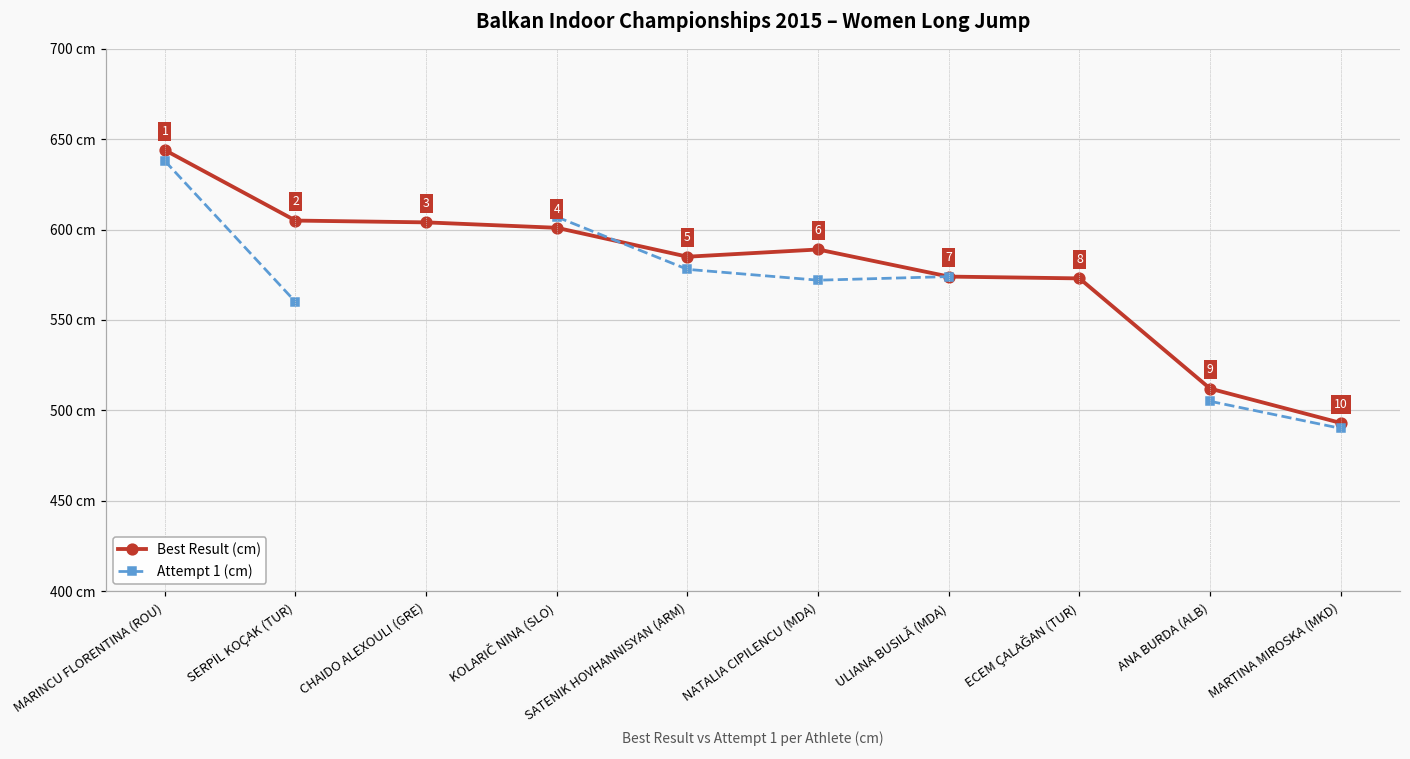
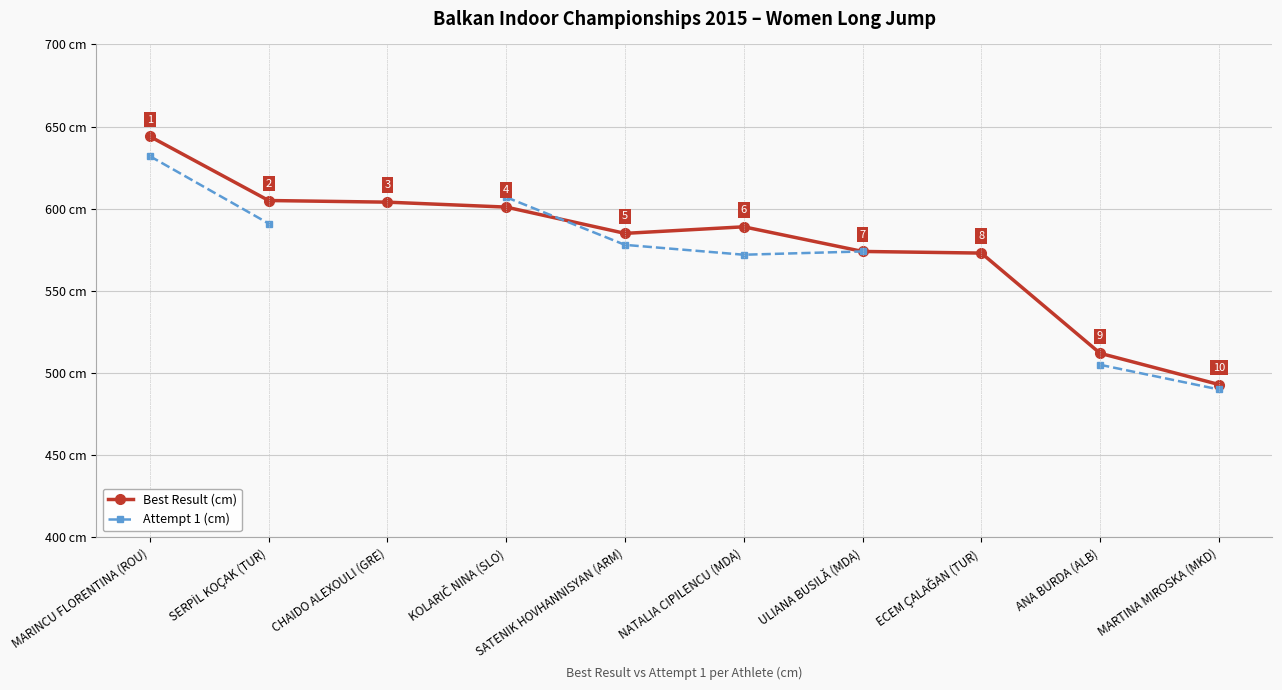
  {
    "Best Result (cm)": {
      "KOLARIČ NINA (SLO)": "601 cm"
    },
    "Attempt 1 (cm)": {
-     "MARINCU FLORENTINA (ROU)": "638 cm",
-     "SERPİL KOÇAK (TUR)": "560 cm",
+     "MARINCU FLORENTINA (ROU)": "632 cm",
+     "SERPİL KOÇAK (TUR)": "591 cm",
      "SATENIK HOVHANNISYAN (ARM)": "578 cm",
      "NATALIA CIPILENCU (MDA)": "572 cm",
      "ANA BURDA (ALB)": "505 cm",
      "MARTINA MIROSKA (MKD)": "490 cm"
    }
  }
